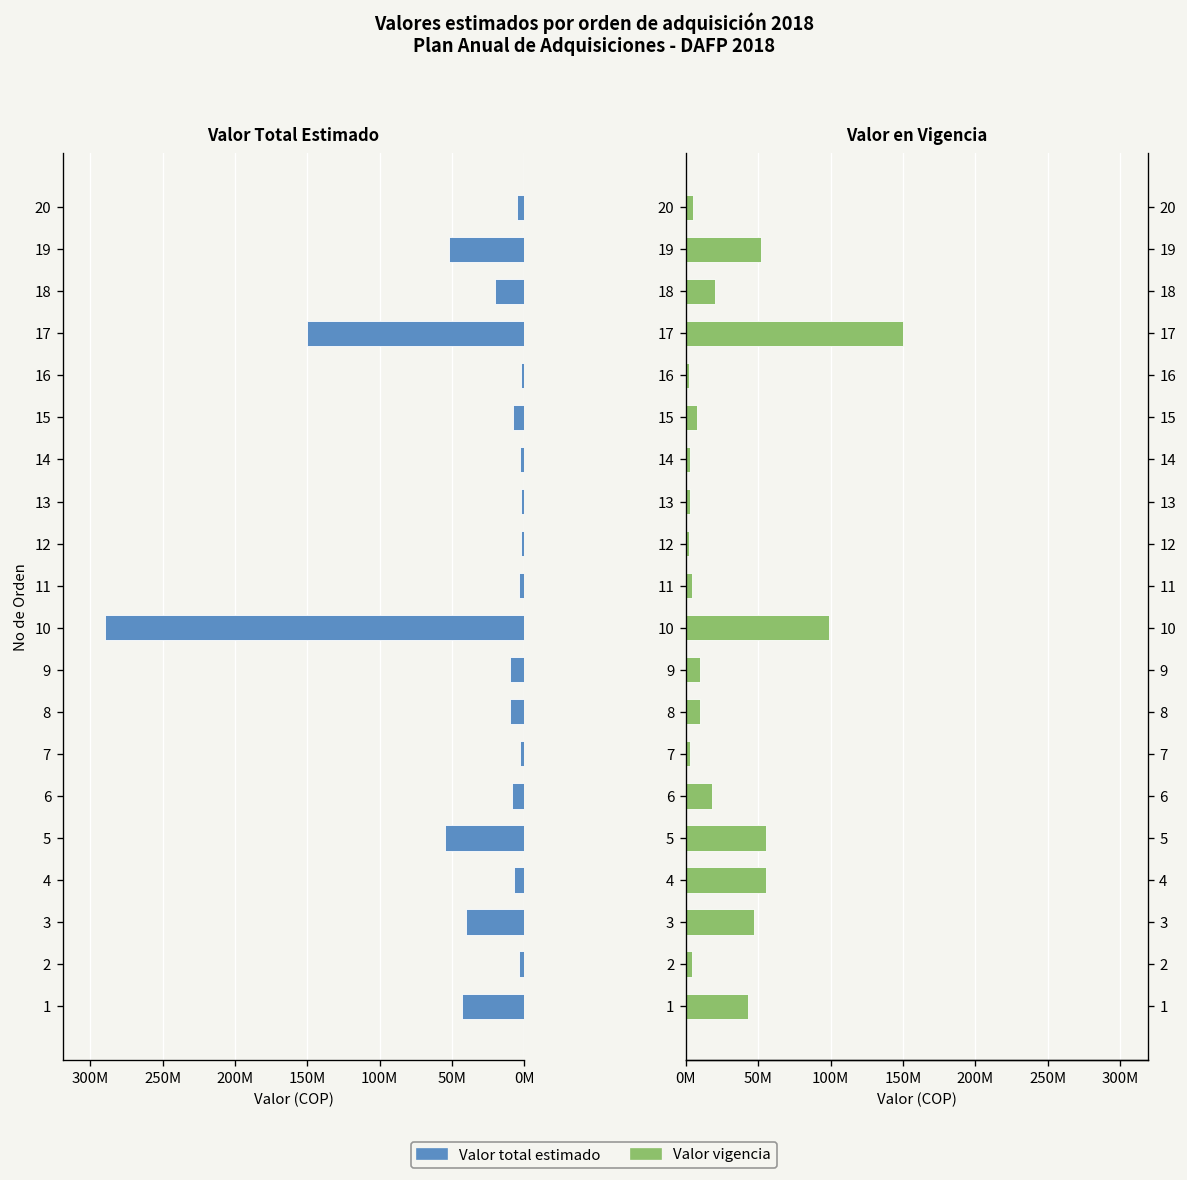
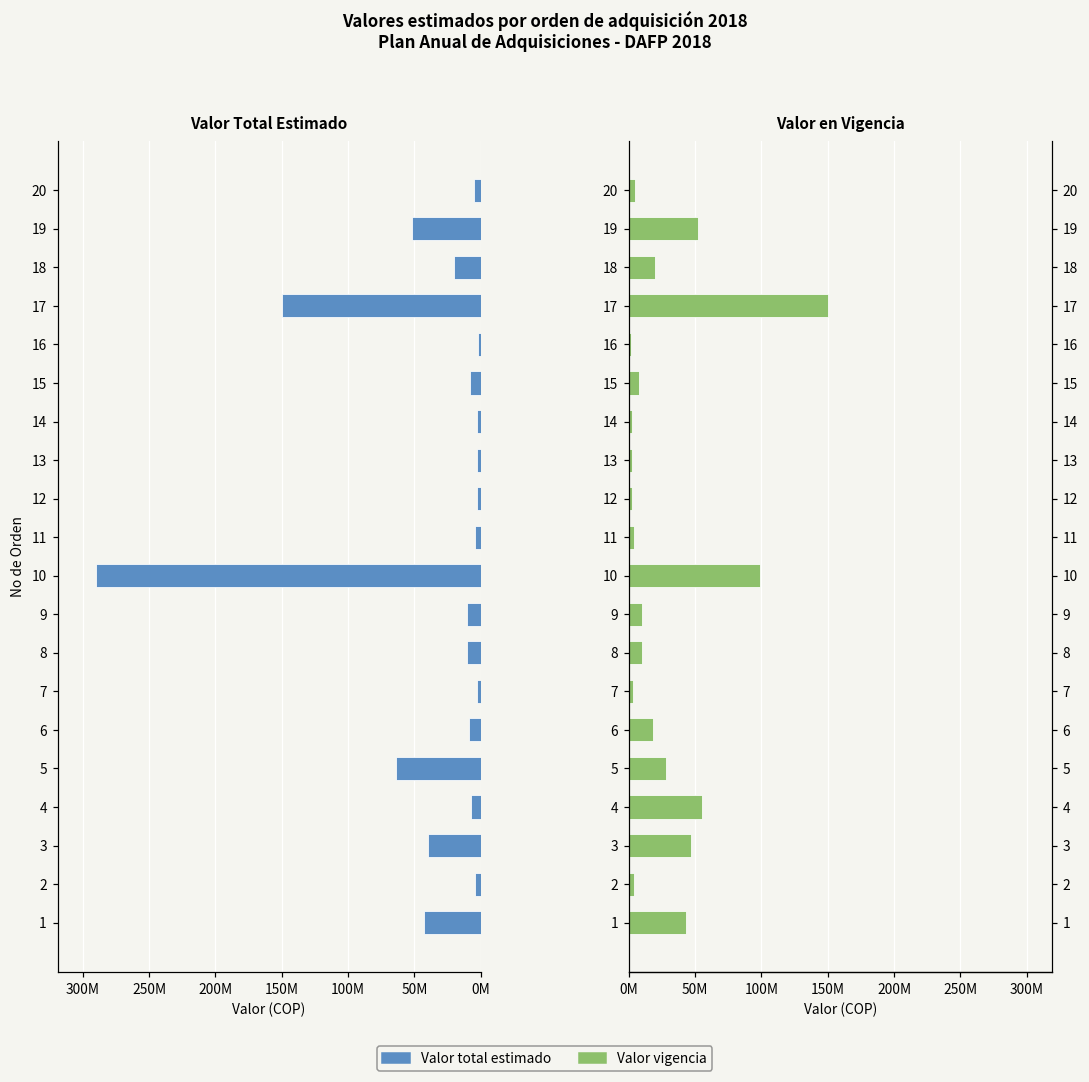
  {
    "Valor Total Estimado": {
      "20": 5000000,
      "19": 52000000,
      "18": 20000000,
      "17": 150000000,
      "15": 8000000,
      "14": 3000000,
      "13": 3000000,
      "12": 2000000,
      "11": 4000000,
      "10": 290000000,
      "9": 10000000,
      "8": 10000000,
      "7": 3000000,
      "6": 9000000,
-     "5": 55000000,
+     "5": 64000000,
      "4": 7000000,
      "3": 40000000,
      "2": 4000000,
      "1": 43000000
    },
    "Valor en Vigencia": {
      "20": 5000000,
      "19": 52000000,
      "18": 20000000,
      "17": 150000000,
      "15": 8000000,
      "14": 3000000,
      "13": 3000000,
      "12": 2000000,
      "11": 4000000,
      "10": 99000000,
      "9": 10000000,
      "8": 10000000,
      "7": 3000000,
      "6": 18000000,
-     "5": 55000000,
+     "5": 28000000,
      "4": 55000000,
      "3": 47000000,
      "2": 4000000,
      "1": 43000000
    }
  }
